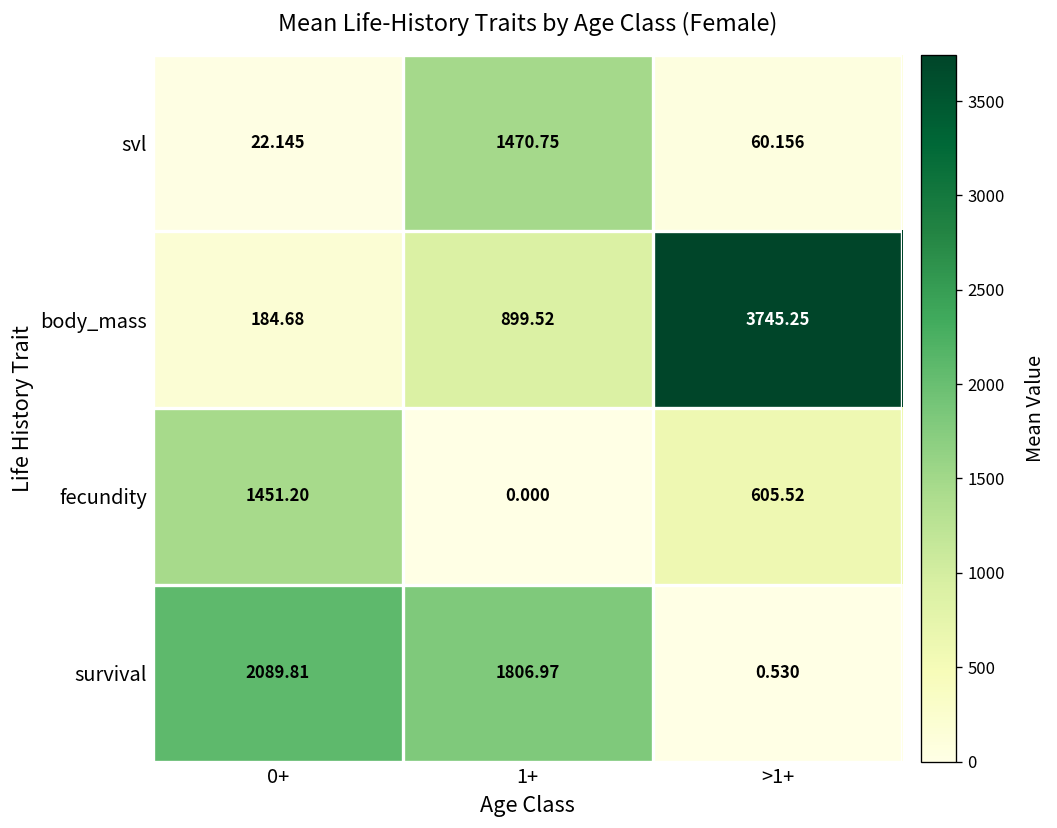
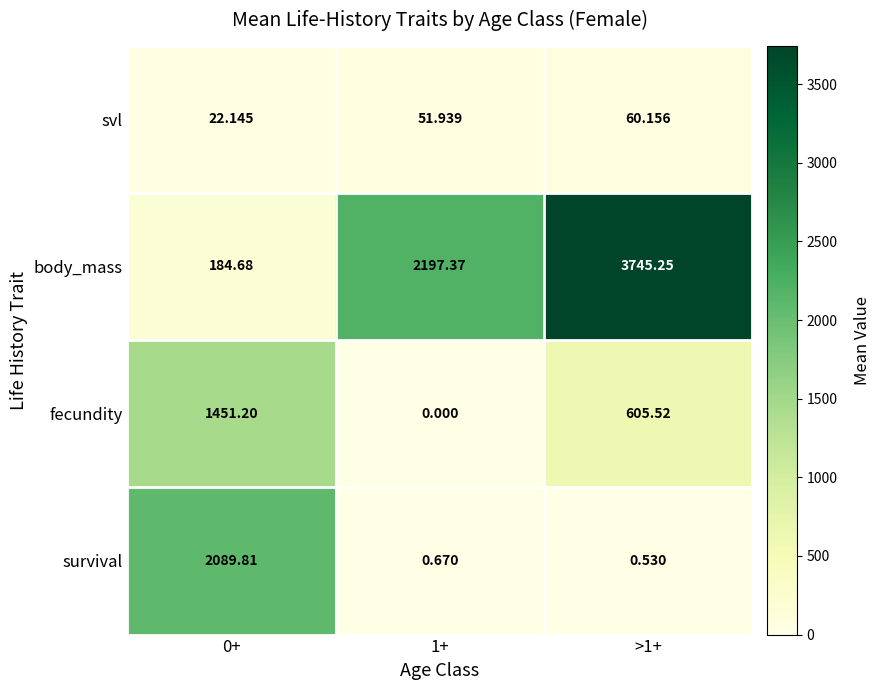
  {
    "svl": {
      "0+": 22.145,
-     "1+": 1470.75,
+     "1+": 51.939,
      ">1+": 60.156
    },
    "body_mass": {
      "0+": 184.68,
-     "1+": 899.52,
+     "1+": 2197.37,
      ">1+": 3745.25
    },
    "fecundity": {
      "0+": 1451.20,
      "1+": 0.000,
      ">1+": 605.52
    },
    "survival": {
      "0+": 2089.81,
-     "1+": 1806.97,
+     "1+": 0.670,
      ">1+": 0.530
    }
  }
